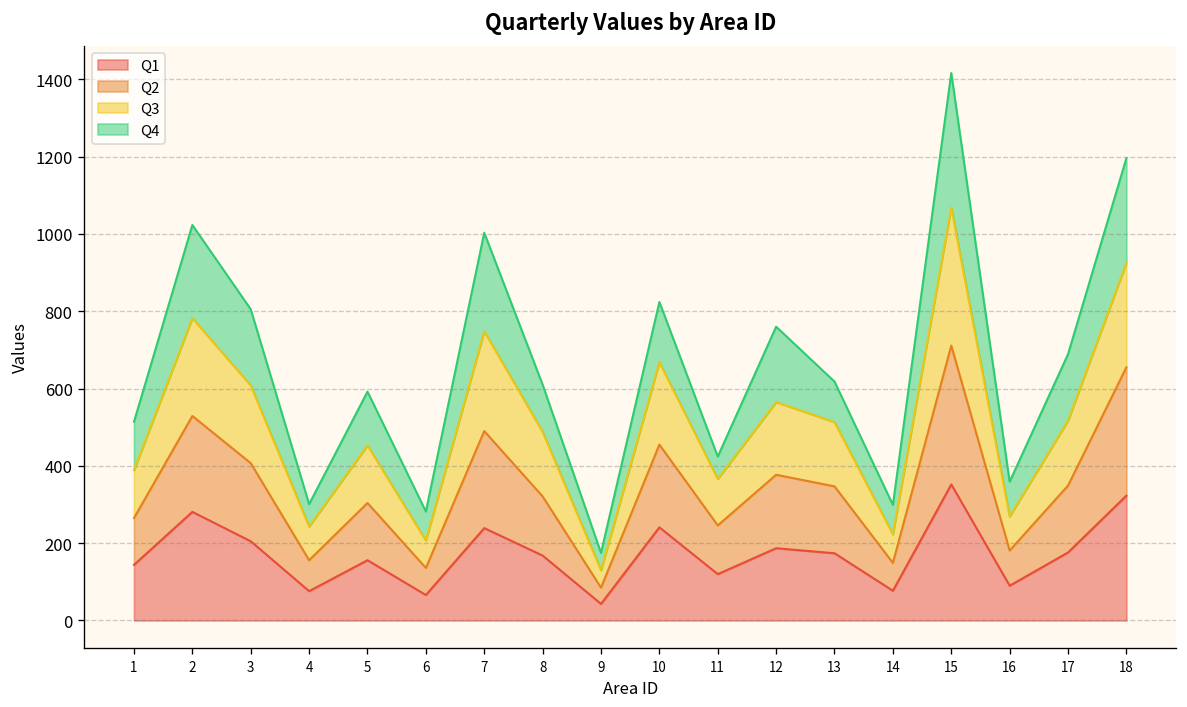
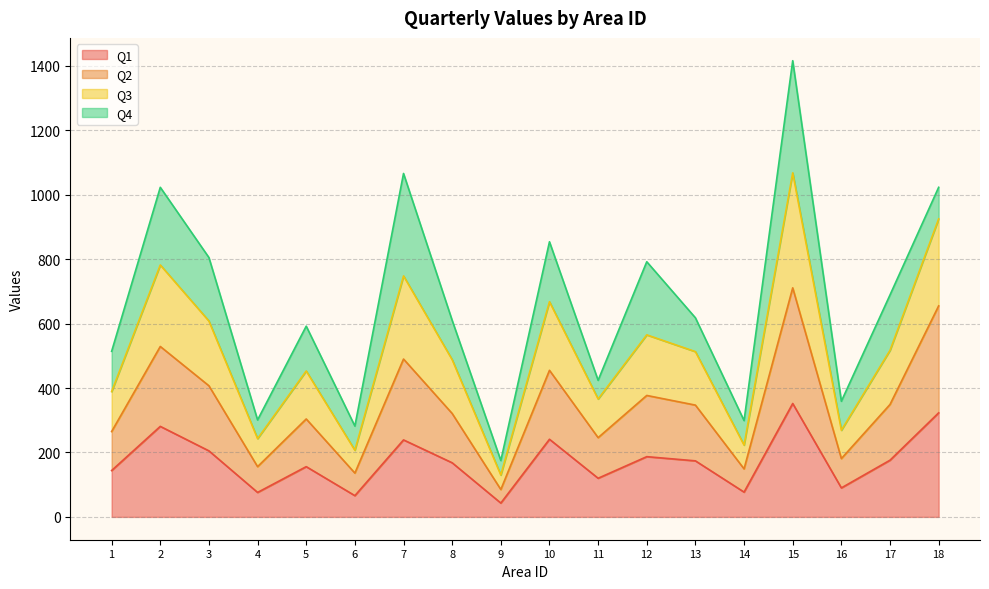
  {
    "Q4": {
      "1": 130,
      "2": 240,
      "3": 200,
      "4": 60,
      "5": 140,
      "6": 80,
-     "7": 260,
+     "7": 320,
      "8": 120,
      "9": 50,
-     "10": 160,
+     "10": 190,
      "11": 60,
-     "12": 200,
+     "12": 230,
      "13": 110,
      "14": 80,
      "15": 350,
      "16": 90,
      "17": 170,
-     "18": 270
+     "18": 100
    }
  }
